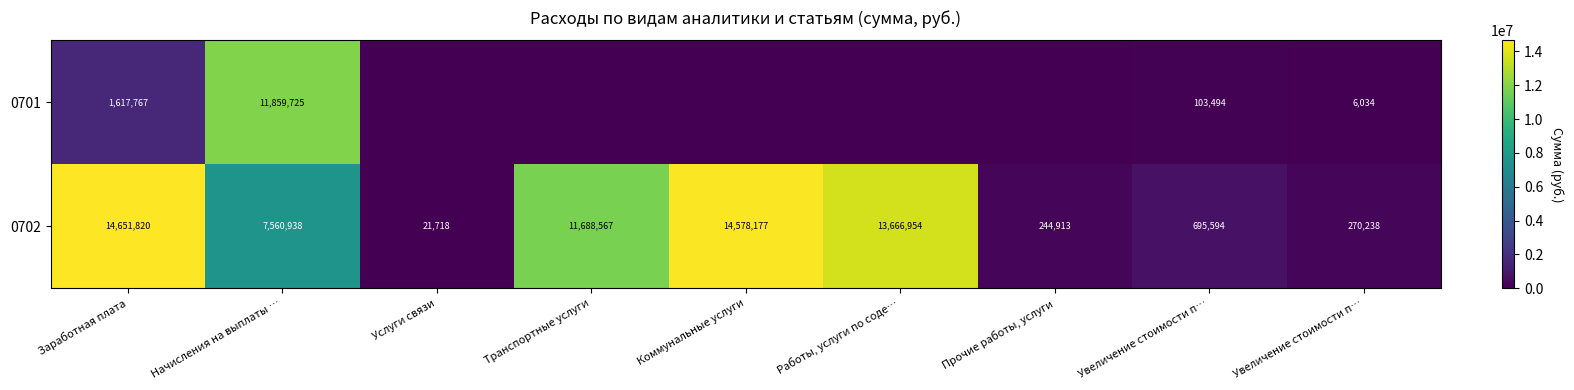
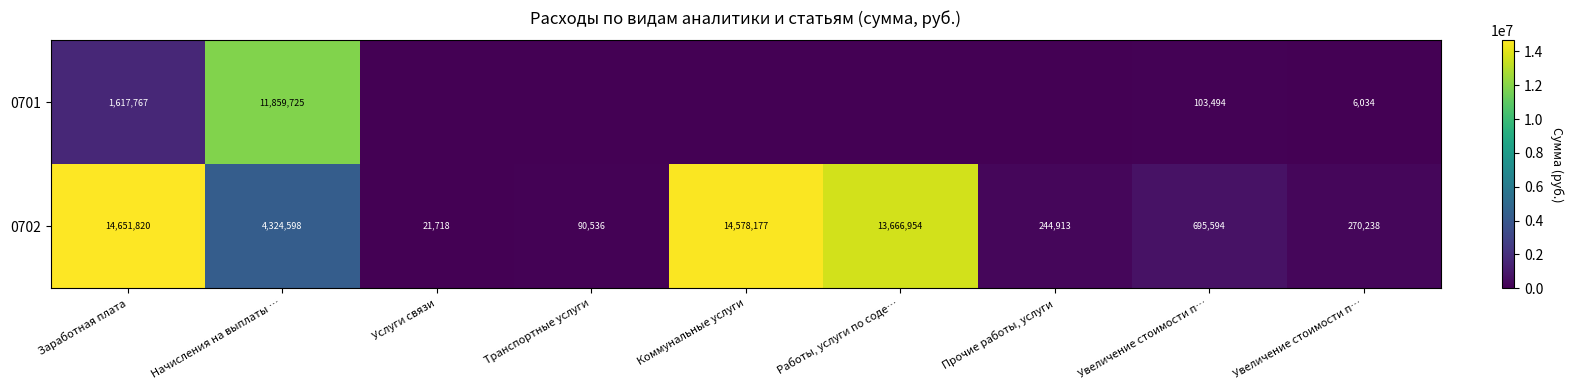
  {
    "0701": {
      "Заработная плата": "1,617,767",
      "Начисления на выплаты …": "11,859,725"
    },
    "0702": {
      "Заработная плата": "14,651,820",
-     "Начисления на выплаты …": "7,560,938",
+     "Начисления на выплаты …": "4,324,598",
      "Услуги связи": "21,718",
-     "Транспортные услуги": "11,688,567",
+     "Транспортные услуги": "90,536",
      "Коммунальные услуги": "14,578,177",
      "Работы, услуги по соде…": "13,666,954",
      "Прочие работы, услуги": "244,913"
    }
  }
